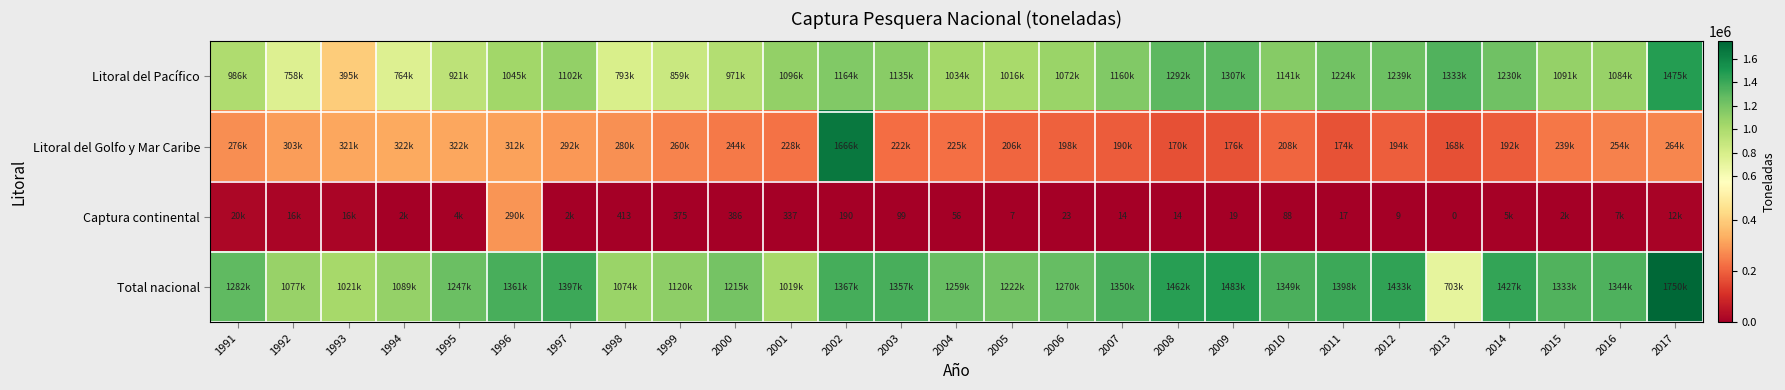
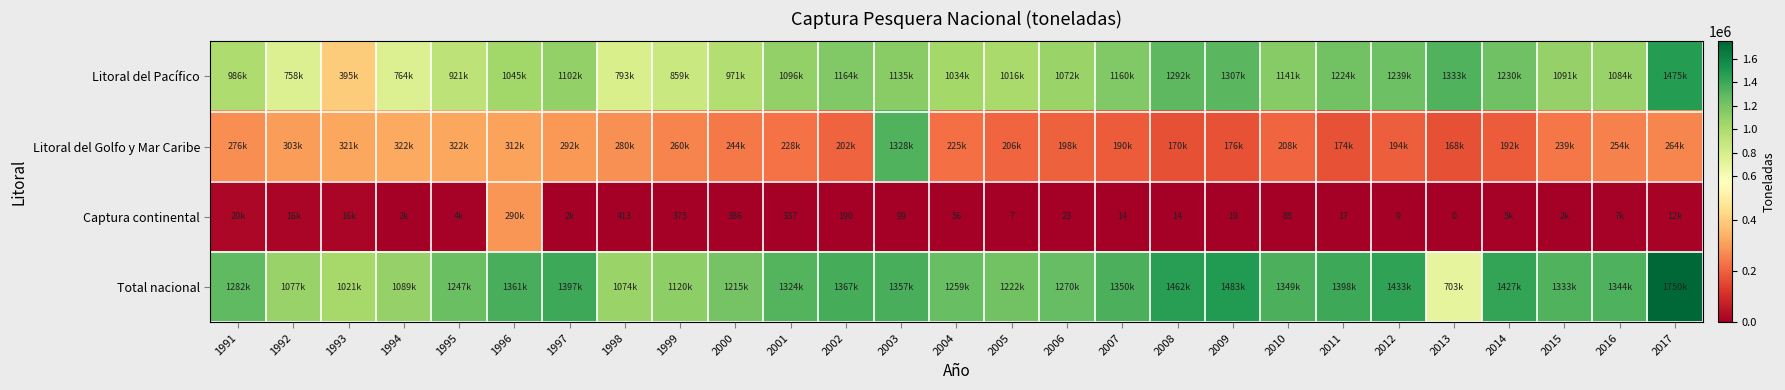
  {
    "Litoral del Pacífico": {
      "1991": "986k",
      "1992": "758k",
      "1993": "395k",
      "1994": "764k",
      "1995": "921k",
      "1996": "1045k",
      "1997": "1102k",
      "1998": "793k",
      "1999": "859k",
      "2000": "971k",
      "2001": "1096k",
      "2002": "1164k",
      "2003": "1135k",
      "2004": "1034k",
      "2005": "1016k",
      "2006": "1072k",
      "2007": "1160k",
      "2008": "1292k",
      "2009": "1307k",
      "2010": "1141k",
      "2011": "1224k",
      "2012": "1239k",
      "2013": "1333k",
      "2014": "1230k",
      "2015": "1091k",
      "2016": "1084k",
      "2017": "1475k"
    },
    "Litoral del Golfo y Mar Caribe": {
      "1991": "276k",
      "1992": "303k",
      "1993": "321k",
      "1994": "322k",
      "1995": "322k",
      "1996": "312k",
      "1997": "292k",
      "1998": "280k",
      "1999": "260k",
      "2000": "244k",
      "2001": "228k",
-     "2002": "1666k",
-     "2003": "222k",
+     "2002": "202k",
+     "2003": "1328k",
      "2004": "225k",
      "2005": "206k",
      "2006": "198k",
      "2007": "190k",
      "2008": "170k",
      "2009": "176k",
      "2010": "208k",
      "2011": "174k",
      "2012": "194k",
      "2013": "168k",
      "2014": "192k",
      "2015": "239k",
      "2016": "254k",
      "2017": "264k"
    },
    "Captura continental": {
      "1991": "20k",
      "1992": "16k",
      "1993": "16k",
      "1994": "2k",
      "1995": "4k",
      "1996": "290k",
      "1997": "2k",
      "1998": "413",
      "1999": "375",
      "2000": "386",
      "2001": "337",
      "2002": "190",
      "2003": "99",
      "2004": "56",
      "2005": "7",
      "2006": "23",
      "2007": "14",
      "2008": "14",
      "2009": "19",
      "2010": "88",
      "2011": "17",
      "2012": "9",
      "2013": "0",
      "2014": "5k",
      "2015": "2k",
      "2016": "7k",
      "2017": "12k"
    },
    "Total nacional": {
      "1991": "1282k",
      "1992": "1077k",
      "1993": "1021k",
      "1994": "1089k",
      "1995": "1247k",
      "1996": "1361k",
      "1997": "1397k",
      "1998": "1074k",
      "1999": "1120k",
      "2000": "1215k",
-     "2001": "1019k",
+     "2001": "1324k",
      "2002": "1367k",
      "2003": "1357k",
      "2004": "1259k",
      "2005": "1222k",
      "2006": "1270k",
      "2007": "1350k",
      "2008": "1462k",
      "2009": "1483k",
      "2010": "1349k",
      "2011": "1398k",
      "2012": "1433k",
      "2013": "703k",
      "2014": "1427k",
      "2015": "1333k",
      "2016": "1344k",
      "2017": "1750k"
    }
  }
